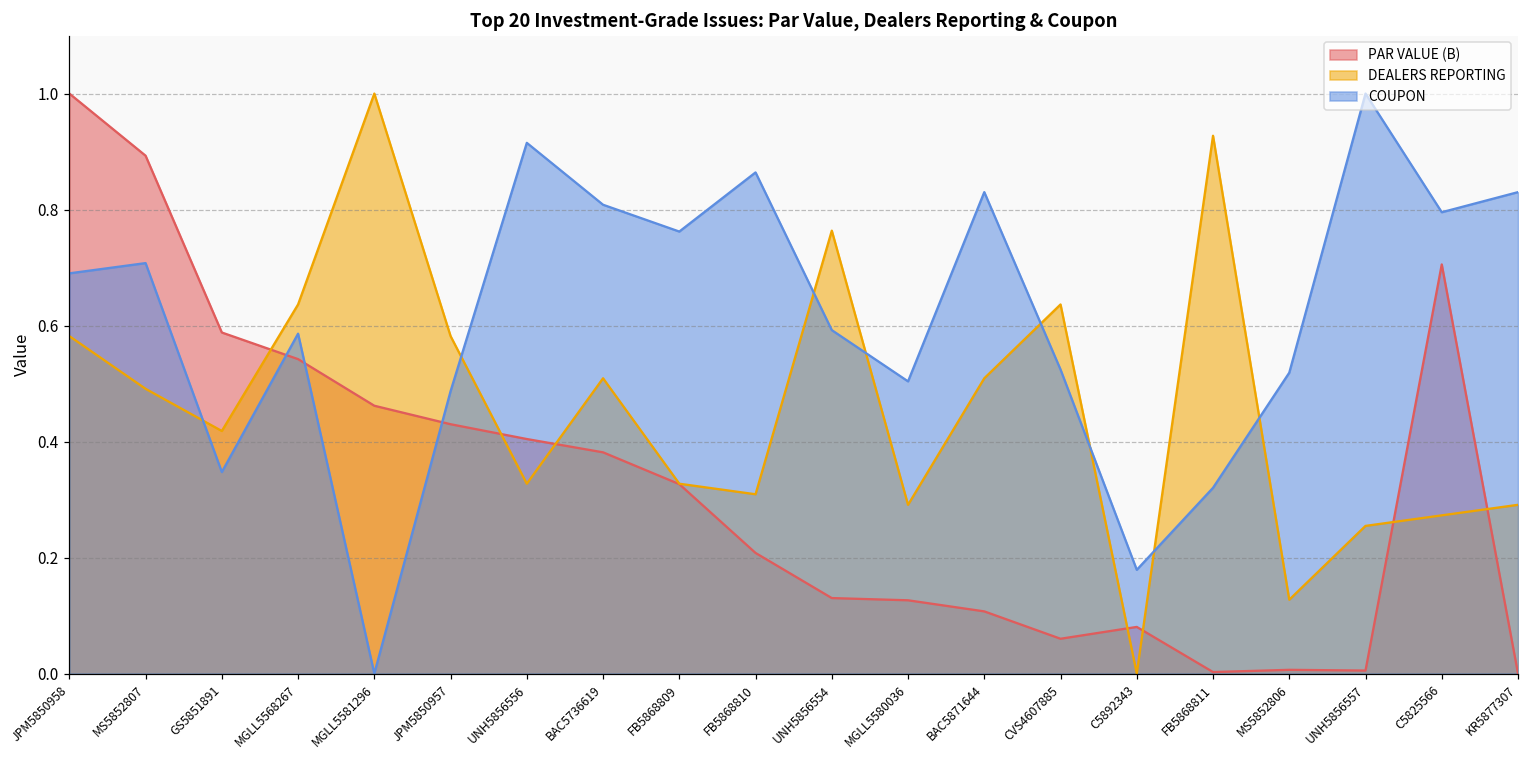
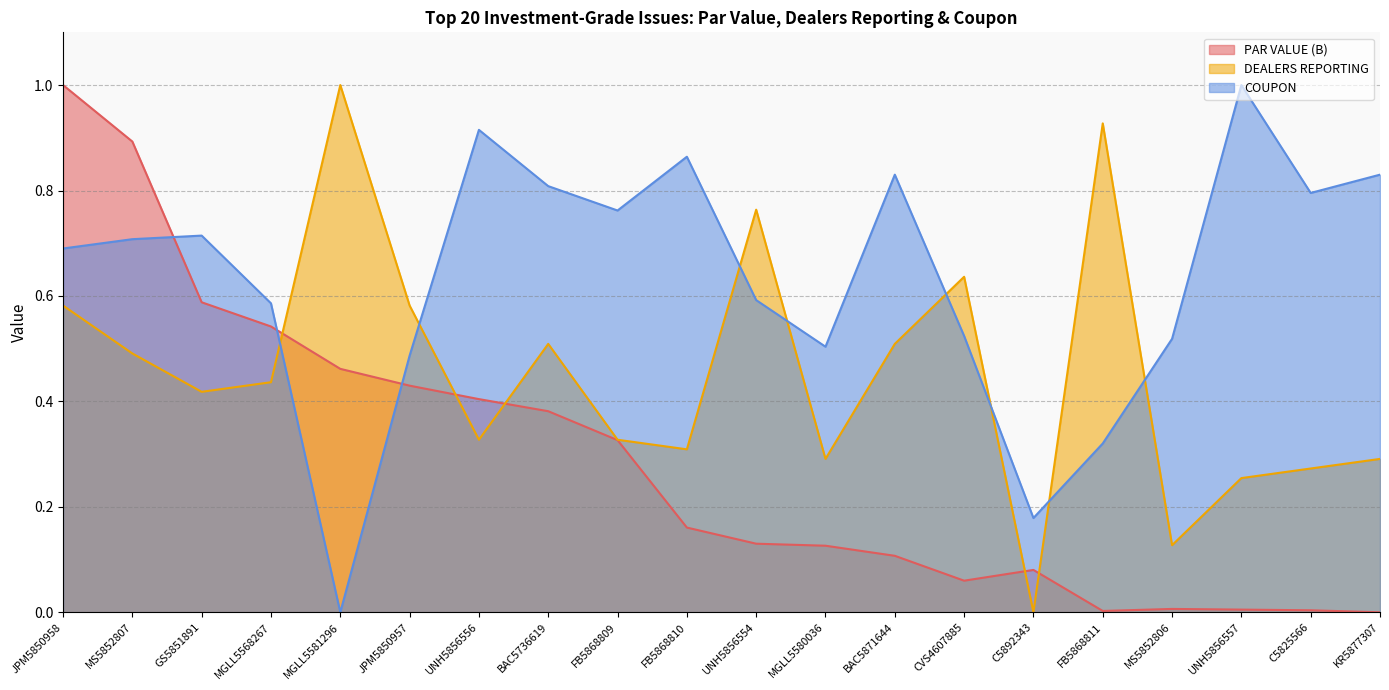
  {
    "PAR VALUE (B)": {
      "JPM5850958": 1.00,
      "MS5852807": 0.89,
      "GS5851891": 0.59,
      "MGLL5568267": 0.54,
      "MGLL5581296": 0.46,
      "JPM5850957": 0.43,
      "UNH5856556": 0.40,
      "BAC5736619": 0.38,
-     "FB5868810": 0.21,
+     "FB5868810": 0.16,
      "UNH5856554": 0.13,
      "MGLL5580036": 0.13,
      "BAC5871644": 0.11,
      "CVS4607885": 0.06,
      "C5892343": 0.08,
      "FB5868811": 0.00,
      "MS5852806": 0.01,
      "UNH5856557": 0.01,
-     "C5825566": 0.71,
+     "C5825566": 0.00,
      "KR5877307": 0.00
    },
    "DEALERS REPORTING": {
      "JPM5850958": 0.58,
      "MS5852807": 0.49,
      "GS5851891": 0.42,
-     "MGLL5568267": 0.64,
+     "MGLL5568267": 0.44,
      "MGLL5581296": 1.00,
      "JPM5850957": 0.58,
      "UNH5856556": 0.33,
      "BAC5736619": 0.51,
      "FB5868810": 0.31,
      "UNH5856554": 0.76,
      "MGLL5580036": 0.29,
      "BAC5871644": 0.51,
      "CVS4607885": 0.64,
      "C5892343": 0.00,
      "FB5868811": 0.93,
      "MS5852806": 0.13,
      "UNH5856557": 0.25,
      "C5825566": 0.27,
      "KR5877307": 0.29
    },
    "COUPON": {
      "JPM5850958": 0.69,
      "MS5852807": 0.71,
-     "GS5851891": 0.35,
+     "GS5851891": 0.71,
      "MGLL5568267": 0.59,
      "MGLL5581296": 0.00,
      "JPM5850957": 0.49,
      "UNH5856556": 0.92,
      "BAC5736619": 0.81,
      "FB5868809": 0.76,
      "FB5868810": 0.86,
      "UNH5856554": 0.59,
      "MGLL5580036": 0.50,
      "BAC5871644": 0.83,
      "CVS4607885": 0.52,
      "C5892343": 0.18,
      "FB5868811": 0.32,
      "MS5852806": 0.52,
      "C5825566": 0.80,
      "KR5877307": 0.83
    }
  }
